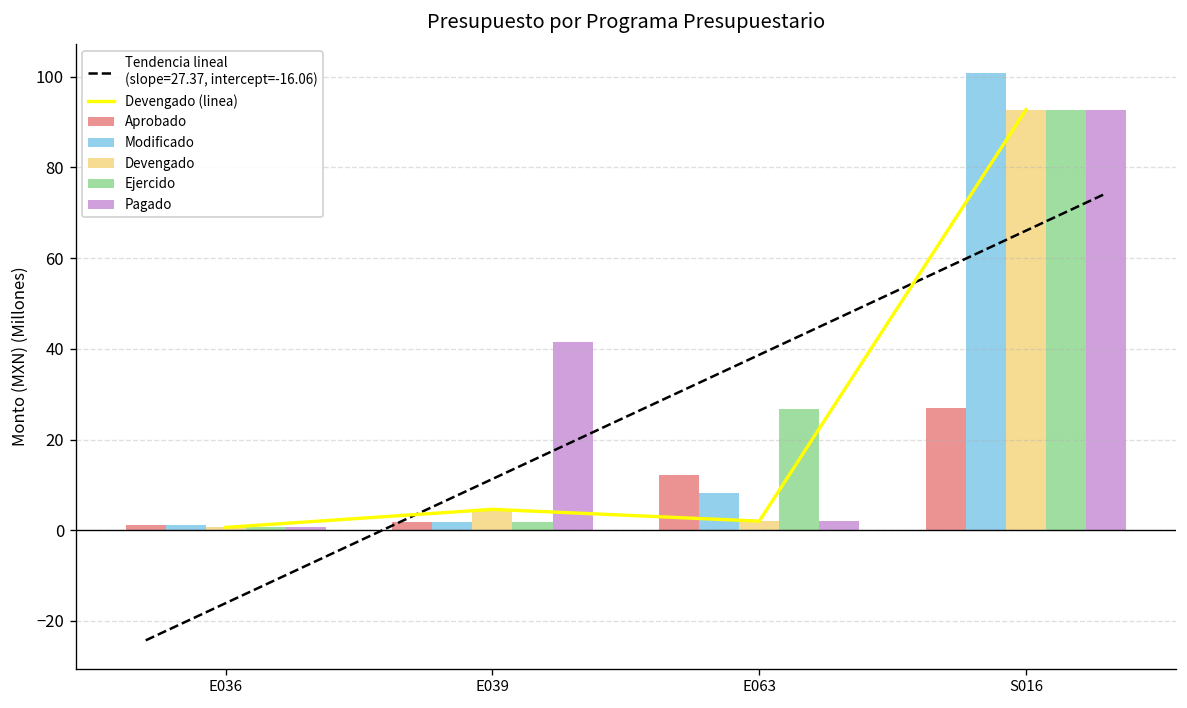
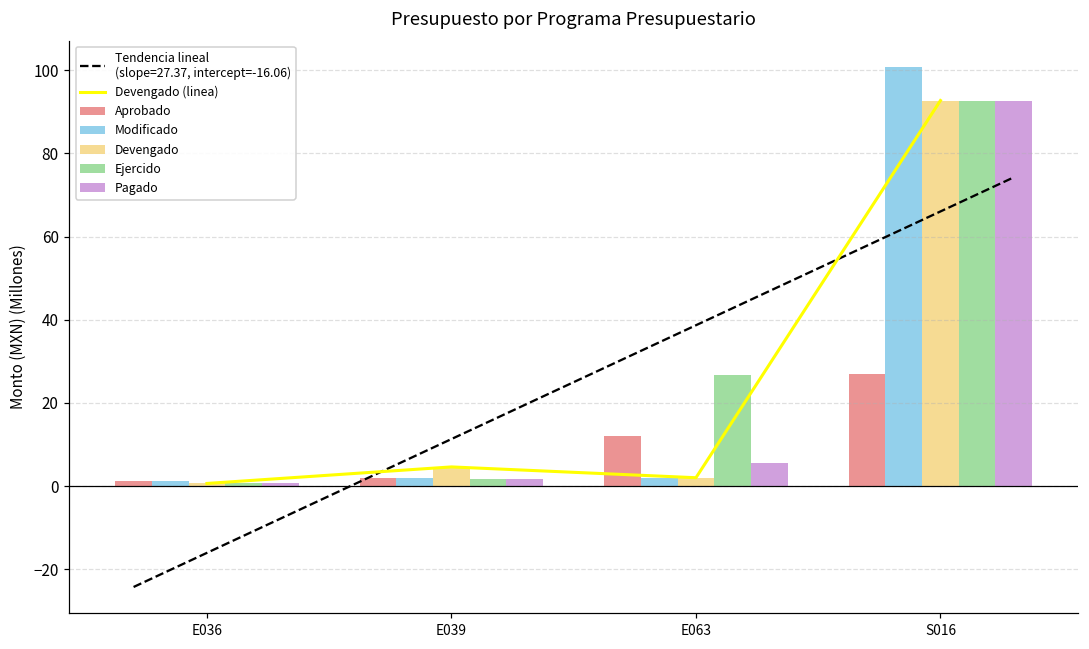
  {
    "Aprobado": {
      "E036": 1,
      "E039": 2,
      "E063": 12,
      "S016": 27
    },
    "Devengado": {
      "E036": 1,
      "E039": 5,
      "E063": 2,
      "S016": 93
    },
    "Modificado": {
      "E036": 1,
      "E039": 2,
-     "E063": 8,
+     "E063": 2,
      "S016": 101
    },
    "Ejercido": {
      "E039": 2,
      "E063": 27,
      "S016": 93
    },
    "Pagado": {
-     "E039": 41,
-     "E063": 2,
+     "E039": 2,
+     "E063": 5,
      "S016": 93
    }
  }
